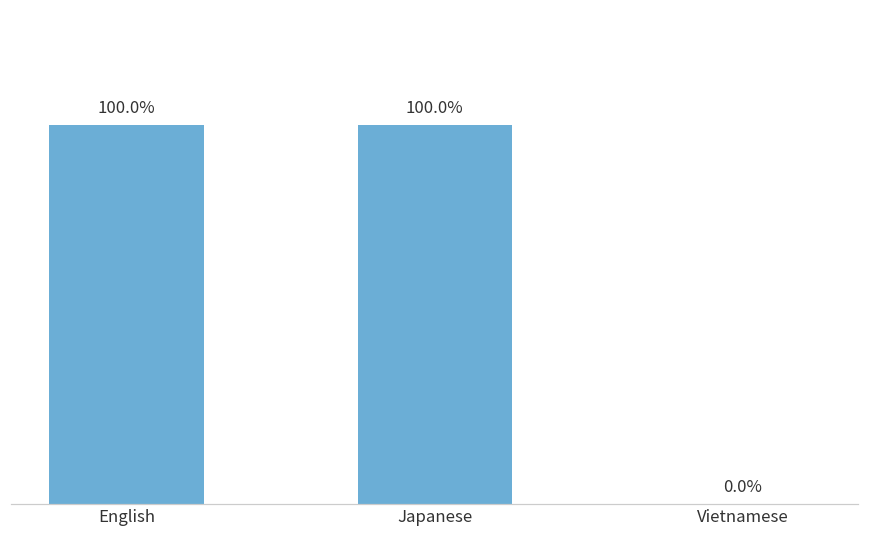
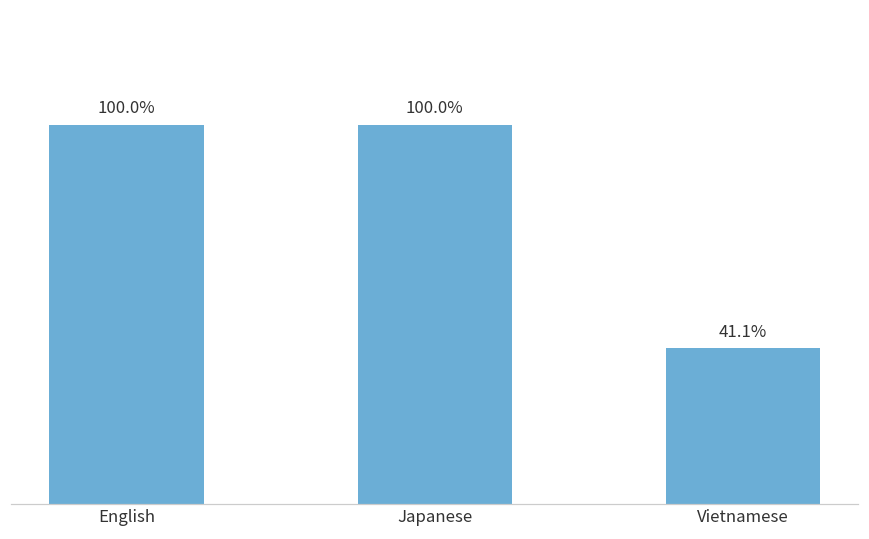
  {
    "English": "100.0%",
    "Japanese": "100.0%",
-   "Vietnamese": "0.0%"
+   "Vietnamese": "41.1%"
  }
